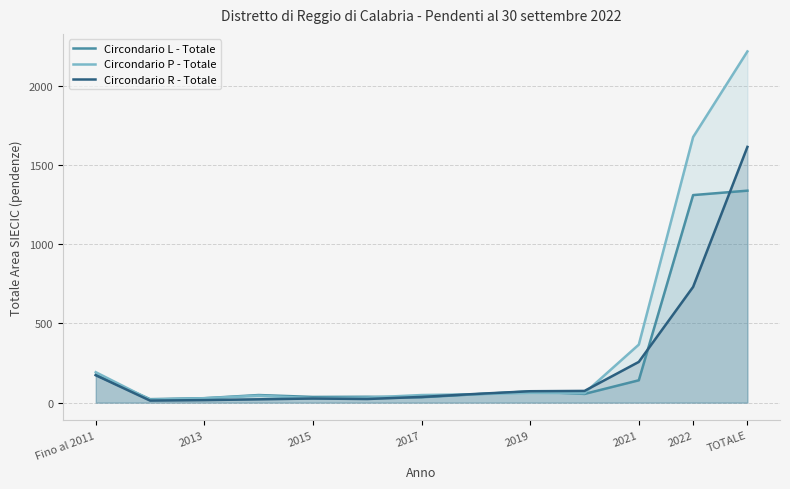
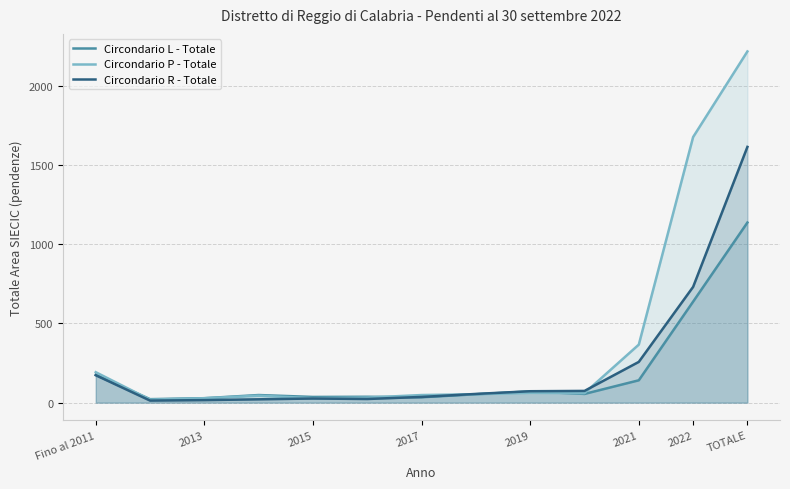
  {
    "Circondario L - Totale": {
      "2021": 140,
-     "2022": 1310,
-     "TOTALE": 1340
+     "2022": 640,
+     "TOTALE": 1140
    },
    "Circondario P - Totale": {
      "Fino al 2011": 190,
      "2021": 370,
      "2022": 1680,
      "TOTALE": 2220
    },
    "Circondario R - Totale": {
      "2021": 260,
      "2022": 730,
      "TOTALE": 1610
    }
  }
